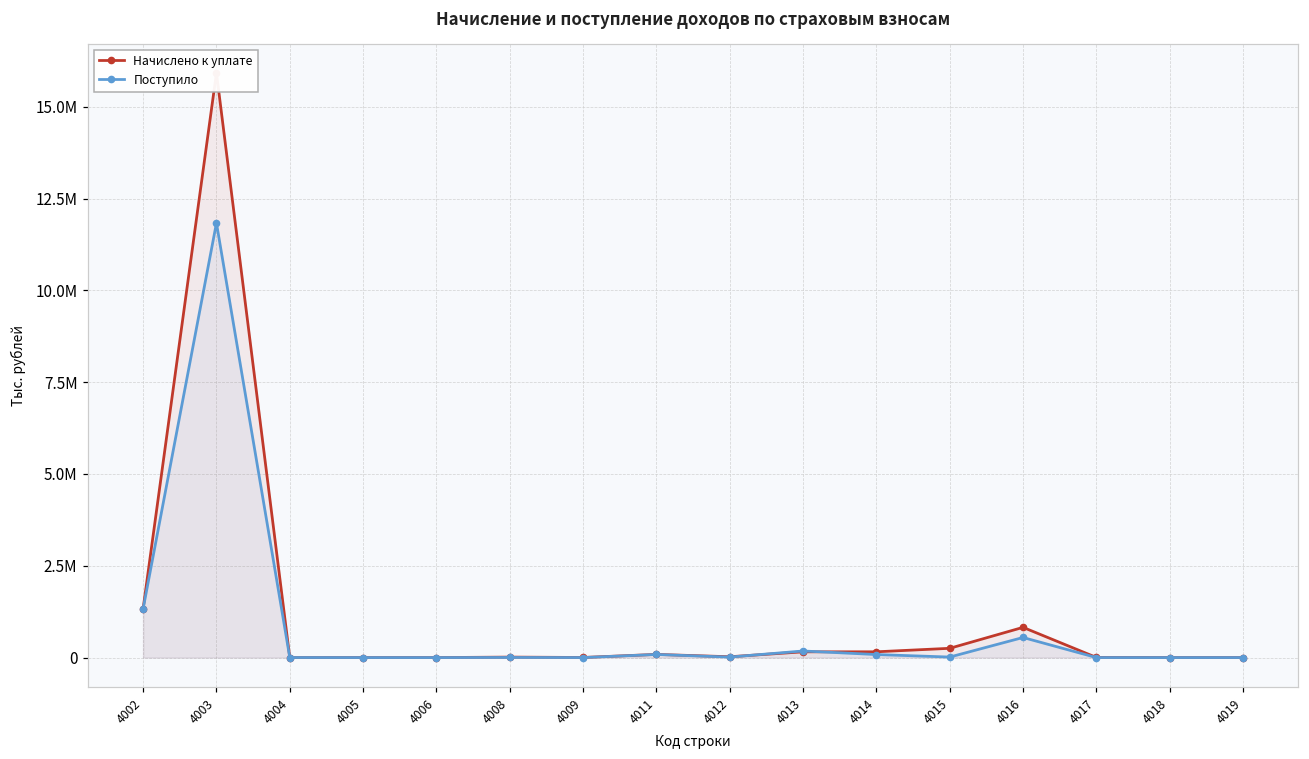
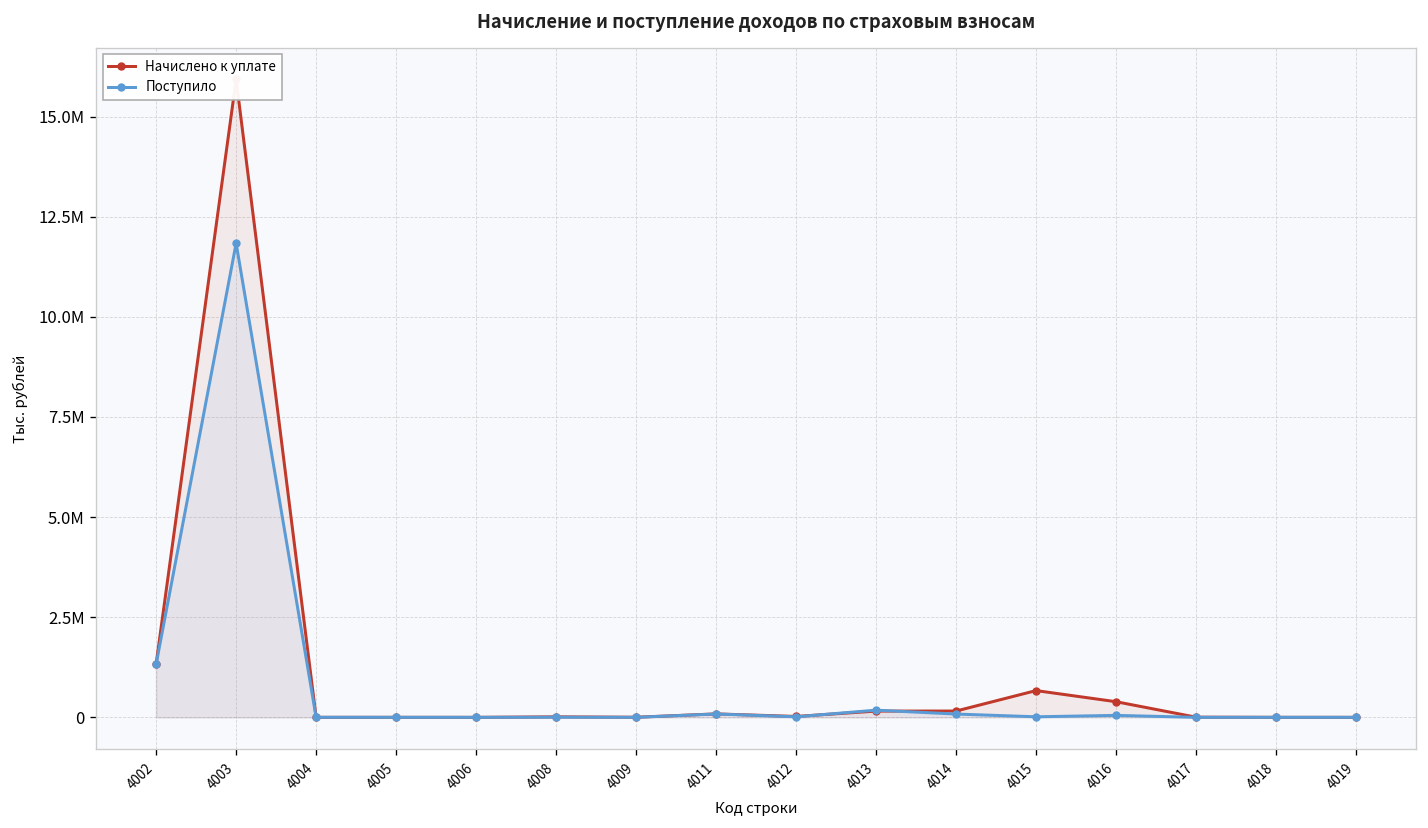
  {
    "Начислено к уплате": {
-     "4015": 300000,
-     "4016": 800000
+     "4015": 700000,
+     "4016": 400000
    },
    "Поступило": {
      "4003": 11800000,
      "4015": 0,
-     "4016": 500000
+     "4016": 0
    }
  }
